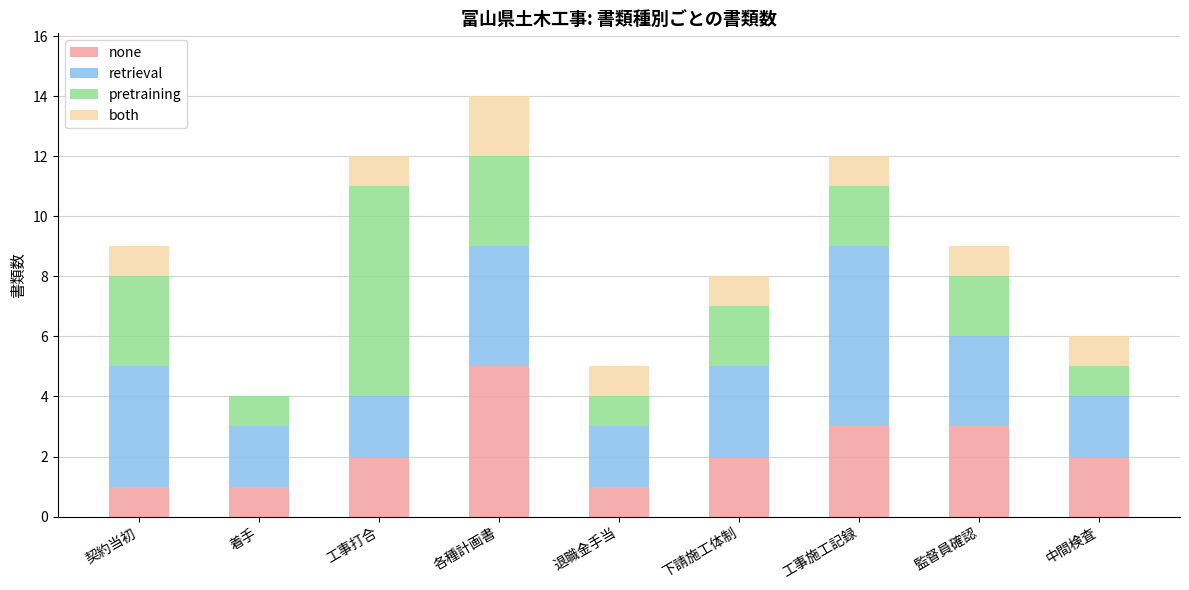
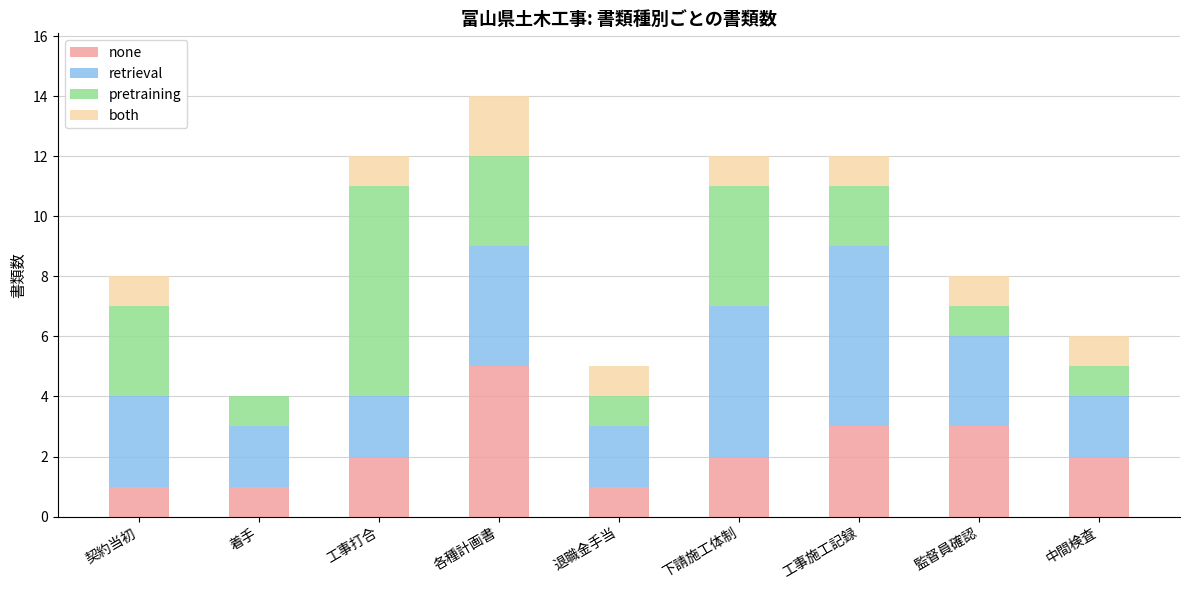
  {
    "retrieval": {
-     "契約当初": 4,
+     "契約当初": 3,
      "着手": 2,
      "工事打合": 2,
      "各種計画書": 4,
      "退職金手当": 2,
-     "下請施工体制": 3,
+     "下請施工体制": 5,
      "工事施工記録": 6,
      "監督員確認": 3,
      "中間検査": 2
    },
    "pretraining": {
      "契約当初": 3,
      "着手": 1,
      "工事打合": 7,
      "各種計画書": 3,
      "退職金手当": 1,
-     "下請施工体制": 2,
+     "下請施工体制": 4,
      "工事施工記録": 2,
-     "監督員確認": 2,
+     "監督員確認": 1,
      "中間検査": 1
    }
  }
